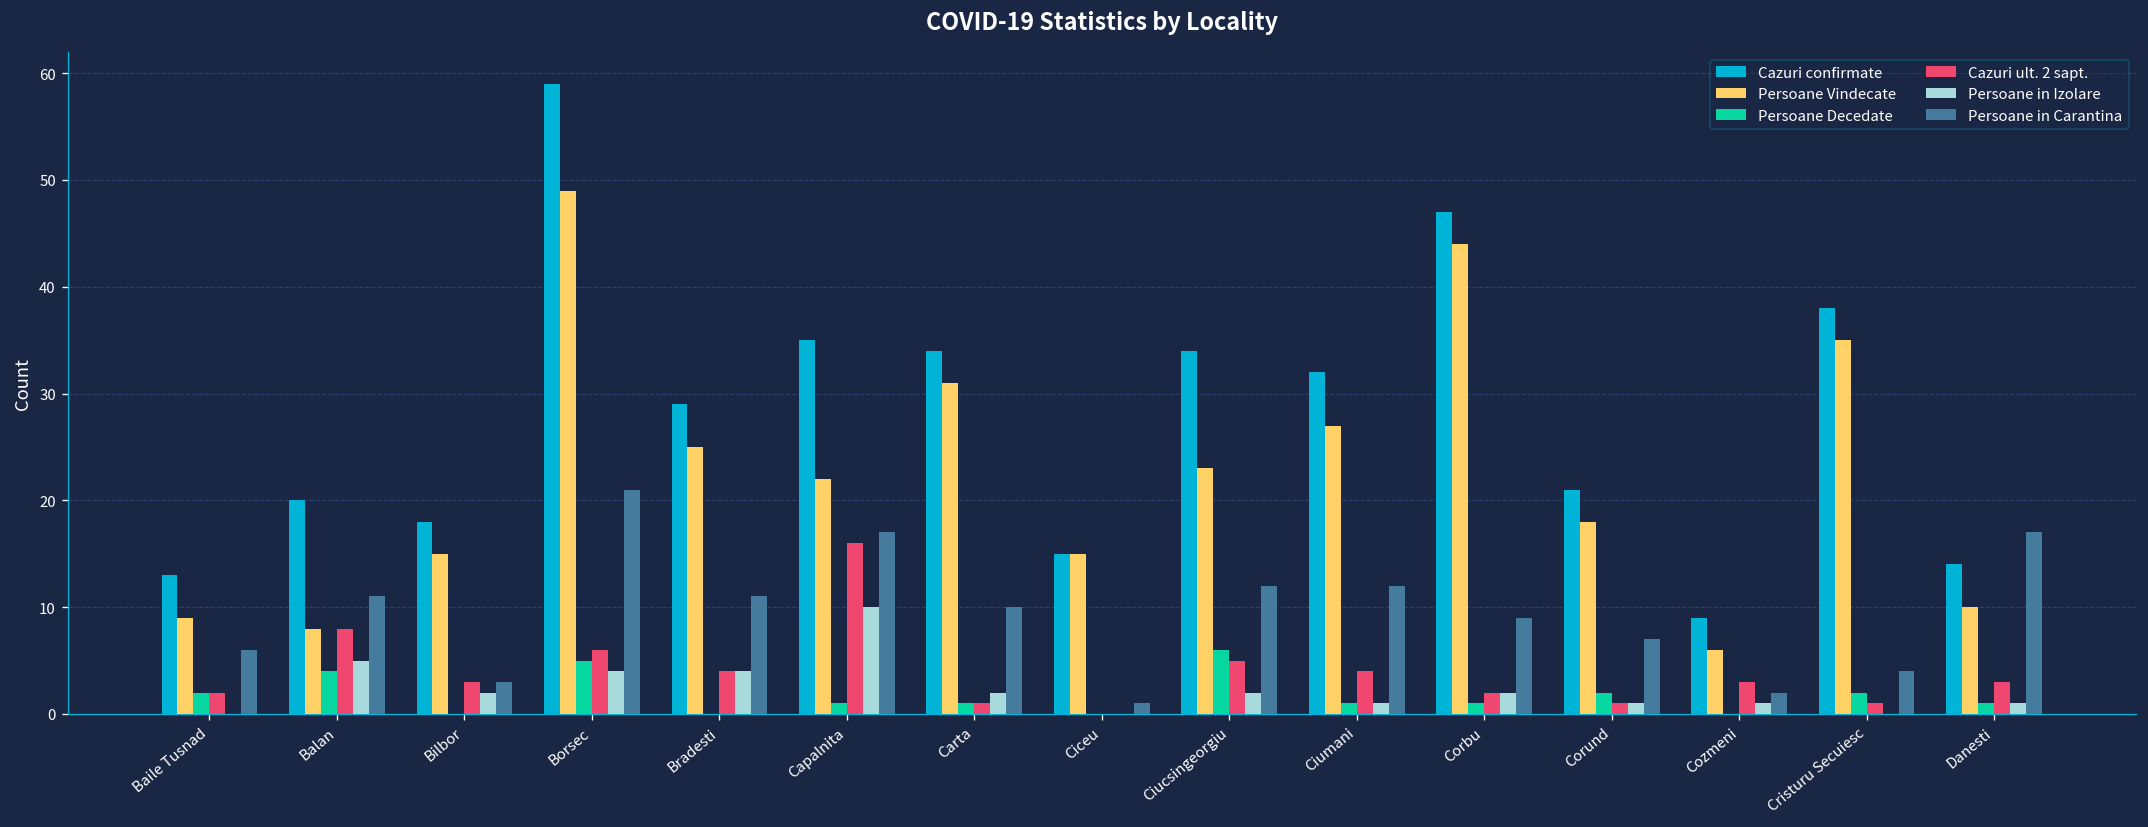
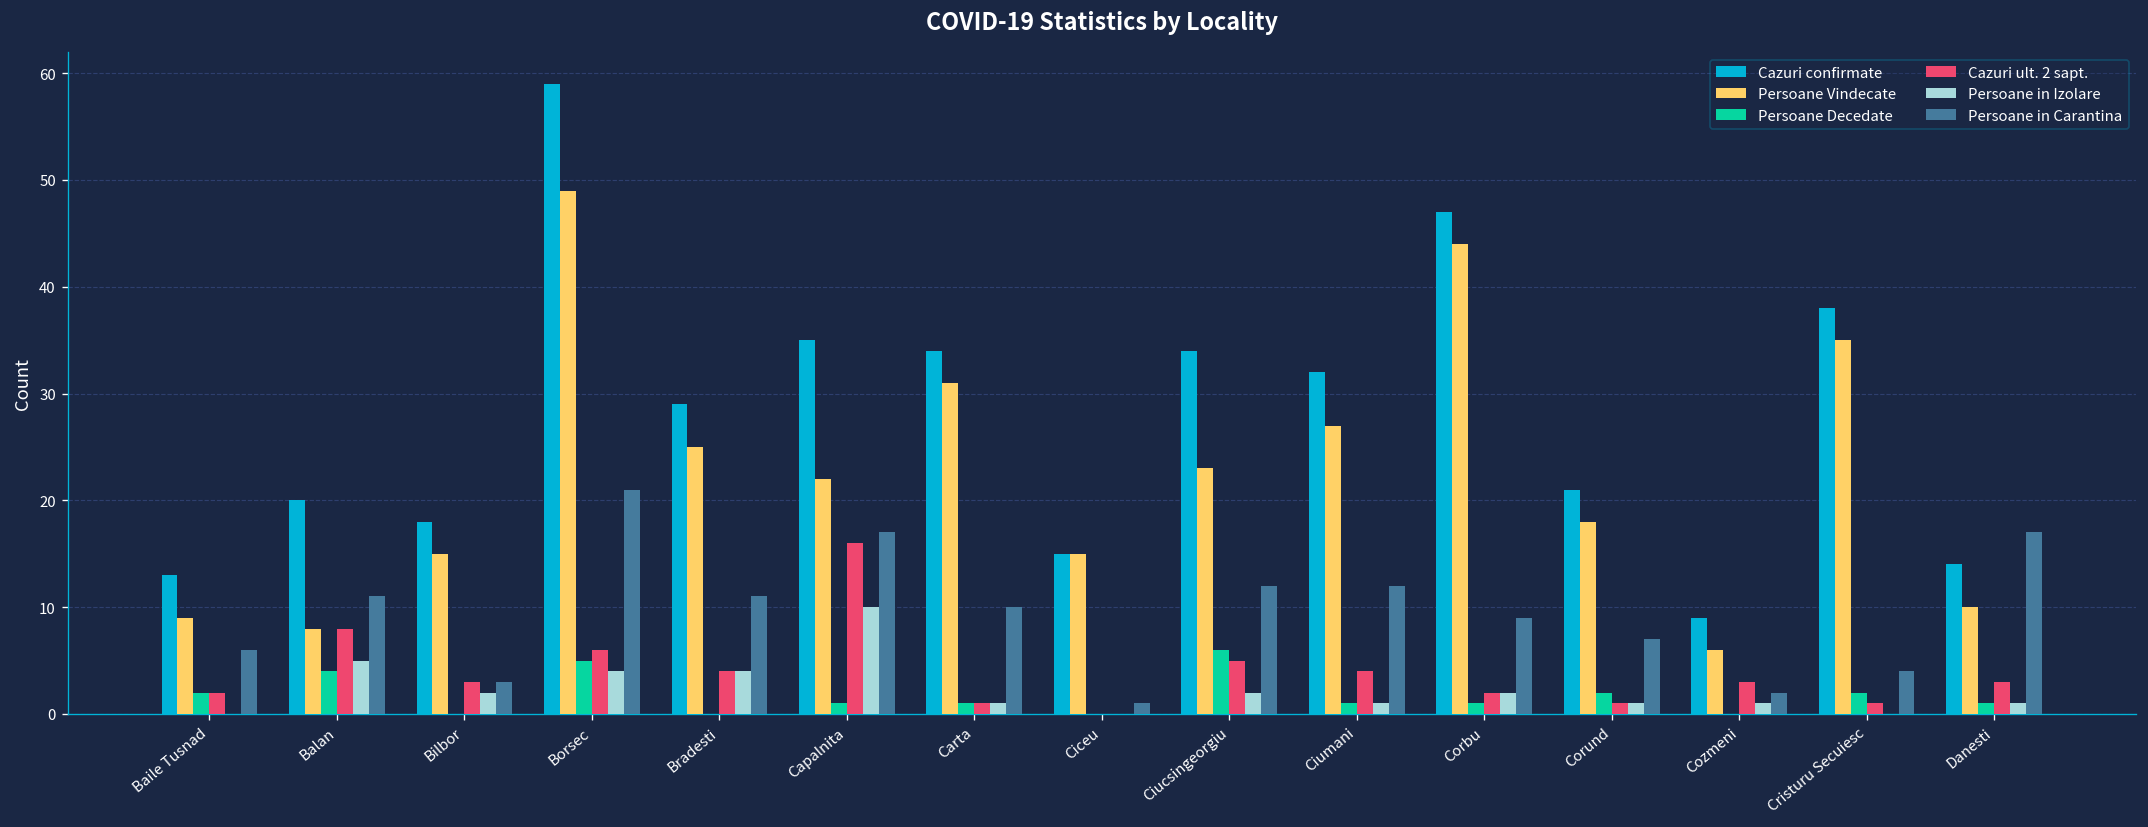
  {
    "Cazuri confirmate": {
      "Baile Tusnad": 13,
      "Balan": 20,
      "Bilbor": 18,
      "Borsec": 59,
      "Bradesti": 29,
      "Capalnita": 35,
      "Carta": 34,
      "Ciceu": 15,
      "Ciucsingeorgiu": 34,
      "Ciumani": 32,
      "Corbu": 47,
      "Corund": 21,
      "Cozmeni": 9,
      "Cristuru Secuiesc": 38,
      "Danesti": 14
    },
    "Persoane Vindecate": {
      "Baile Tusnad": 9,
      "Balan": 8,
      "Bilbor": 15,
      "Borsec": 49,
      "Bradesti": 25,
      "Capalnita": 22,
      "Carta": 31,
      "Ciceu": 15,
      "Ciucsingeorgiu": 23,
      "Ciumani": 27,
      "Corbu": 44,
      "Corund": 18,
      "Cozmeni": 6,
      "Cristuru Secuiesc": 35,
      "Danesti": 10
    },
    "Persoane Decedate": {
      "Baile Tusnad": 2,
      "Balan": 4,
      "Bilbor": 0,
      "Borsec": 5,
      "Bradesti": 0,
      "Capalnita": 1,
      "Carta": 1,
      "Ciceu": 0,
      "Ciucsingeorgiu": 6,
      "Ciumani": 1,
      "Corbu": 1,
      "Corund": 2,
      "Cozmeni": 0,
      "Cristuru Secuiesc": 2,
      "Danesti": 1
    },
    "Cazuri ult. 2 sapt.": {
      "Baile Tusnad": 2,
      "Balan": 8,
      "Bilbor": 3,
      "Borsec": 6,
      "Bradesti": 4,
      "Capalnita": 16,
      "Carta": 1,
      "Ciceu": 0,
      "Ciucsingeorgiu": 5,
      "Ciumani": 4,
      "Corbu": 2,
      "Corund": 1,
      "Cozmeni": 3,
      "Cristuru Secuiesc": 1,
      "Danesti": 3
    },
    "Persoane in Izolare": {
      "Baile Tusnad": 0,
      "Balan": 5,
      "Bilbor": 2,
      "Borsec": 4,
      "Bradesti": 4,
      "Capalnita": 10,
-     "Carta": 2,
+     "Carta": 1,
      "Ciceu": 0,
      "Ciucsingeorgiu": 2,
      "Ciumani": 1,
      "Corbu": 2,
      "Corund": 1,
      "Cozmeni": 1,
      "Cristuru Secuiesc": 0,
      "Danesti": 1
    },
    "Persoane in Carantina": {
      "Baile Tusnad": 6,
      "Balan": 11,
      "Bilbor": 3,
      "Borsec": 21,
      "Bradesti": 11,
      "Capalnita": 17,
      "Carta": 10,
      "Ciceu": 1,
      "Ciucsingeorgiu": 12,
      "Ciumani": 12,
      "Corbu": 9,
      "Corund": 7,
      "Cozmeni": 2,
      "Cristuru Secuiesc": 4,
      "Danesti": 17
    }
  }
